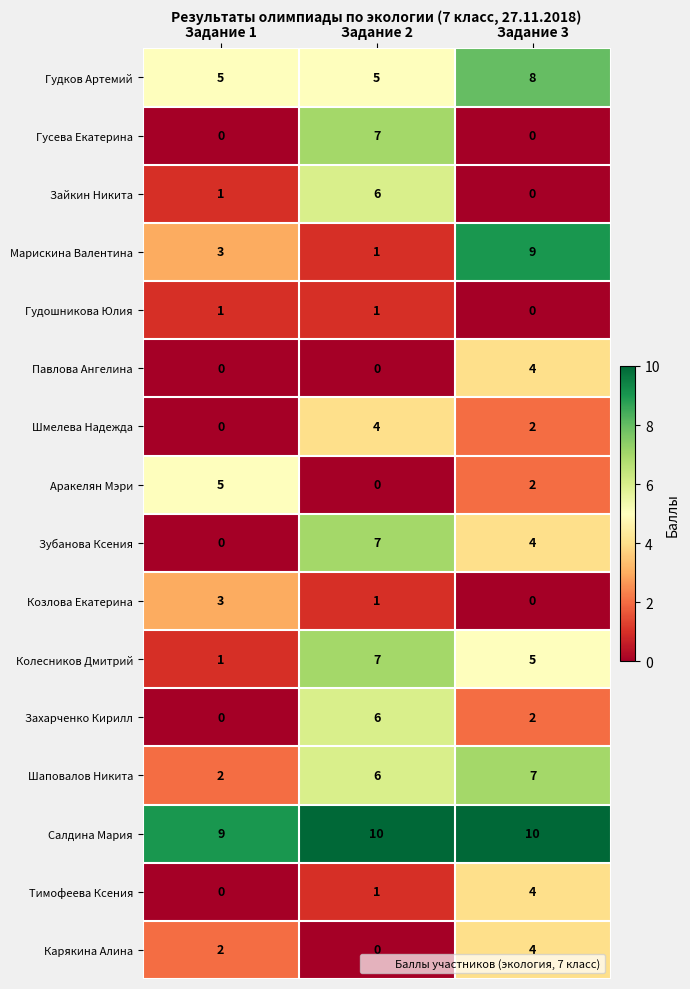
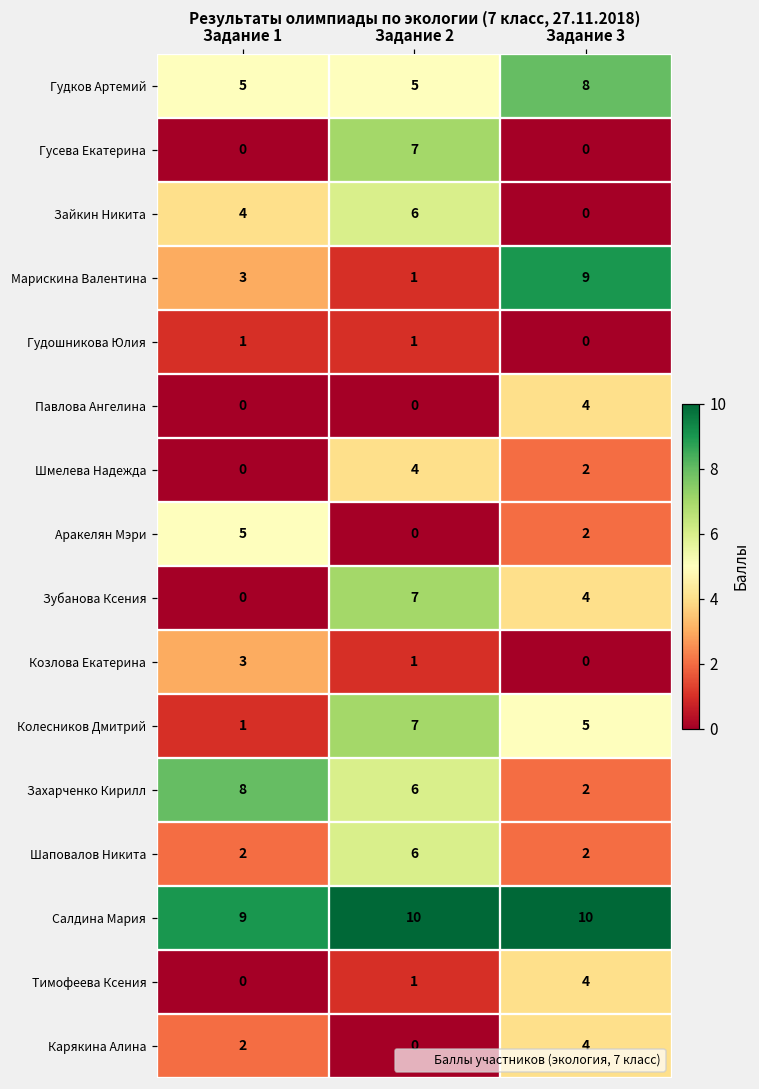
  {
    "Гудков Артемий": {
      "Задание 1": 5,
      "Задание 2": 5,
      "Задание 3": 8
    },
    "Гусева Екатерина": {
      "Задание 1": 0,
      "Задание 2": 7,
      "Задание 3": 0
    },
    "Зайкин Никита": {
-     "Задание 1": 1,
+     "Задание 1": 4,
      "Задание 2": 6,
      "Задание 3": 0
    },
    "Марискина Валентина": {
      "Задание 1": 3,
      "Задание 2": 1,
      "Задание 3": 9
    },
    "Гудошникова Юлия": {
      "Задание 1": 1,
      "Задание 2": 1,
      "Задание 3": 0
    },
    "Павлова Ангелина": {
      "Задание 1": 0,
      "Задание 2": 0,
      "Задание 3": 4
    },
    "Шмелева Надежда": {
      "Задание 1": 0,
      "Задание 2": 4,
      "Задание 3": 2
    },
    "Аракелян Мэри": {
      "Задание 1": 5,
      "Задание 2": 0,
      "Задание 3": 2
    },
    "Зубанова Ксения": {
      "Задание 1": 0,
      "Задание 2": 7,
      "Задание 3": 4
    },
    "Козлова Екатерина": {
      "Задание 1": 3,
      "Задание 2": 1,
      "Задание 3": 0
    },
    "Колесников Дмитрий": {
      "Задание 1": 1,
      "Задание 2": 7,
      "Задание 3": 5
    },
    "Захарченко Кирилл": {
-     "Задание 1": 0,
+     "Задание 1": 8,
      "Задание 2": 6,
      "Задание 3": 2
    },
    "Шаповалов Никита": {
      "Задание 1": 2,
      "Задание 2": 6,
-     "Задание 3": 7
+     "Задание 3": 2
    },
    "Салдина Мария": {
      "Задание 1": 9,
      "Задание 2": 10,
      "Задание 3": 10
    },
    "Тимофеева Ксения": {
      "Задание 1": 0,
      "Задание 2": 1,
      "Задание 3": 4
    },
    "Карякина Алина": {
      "Задание 1": 2
    }
  }
